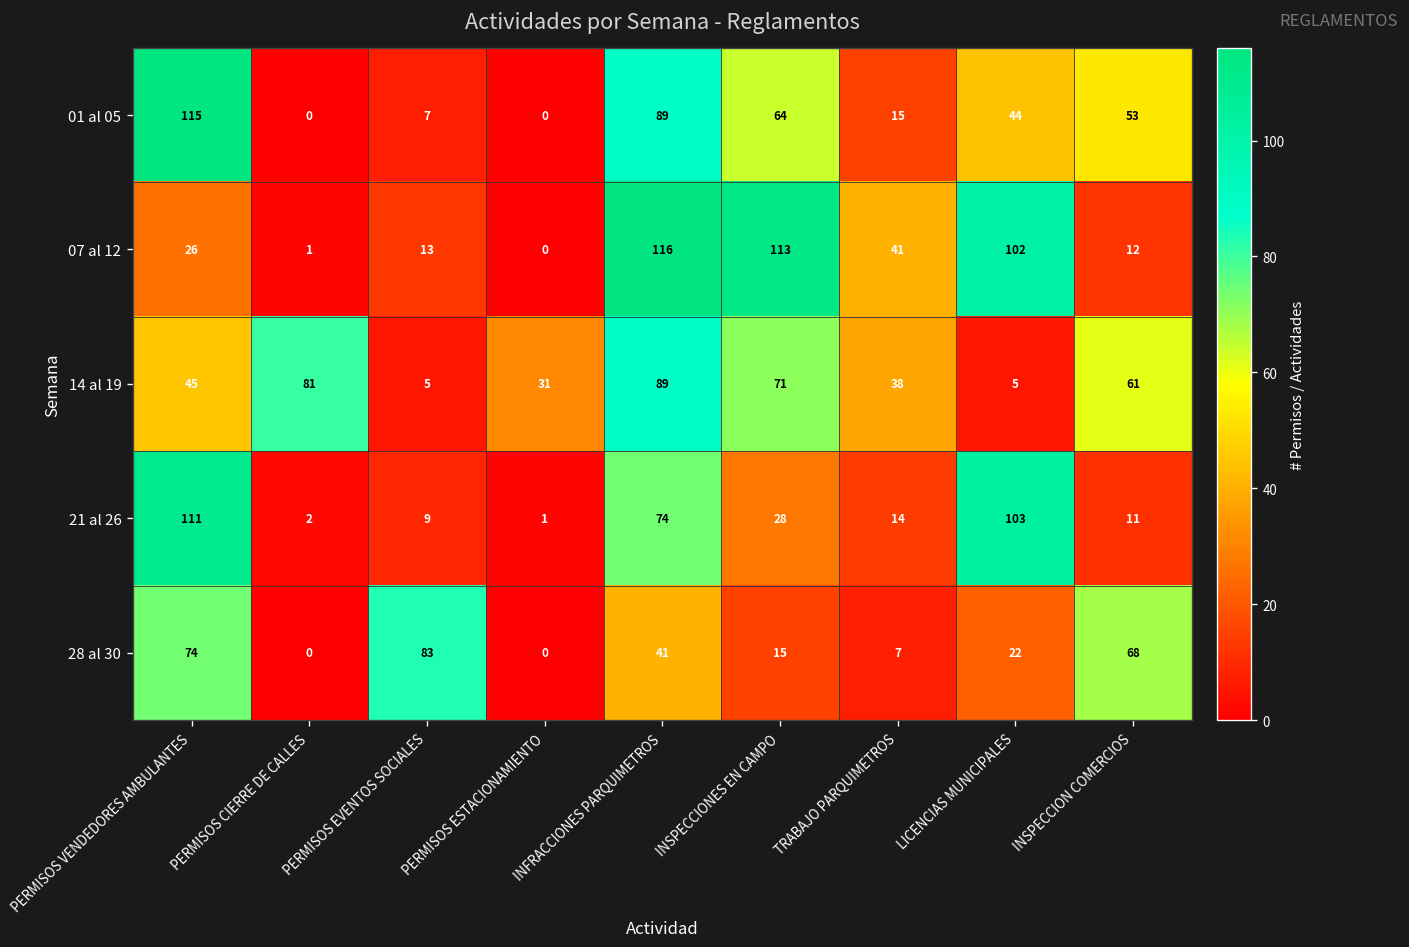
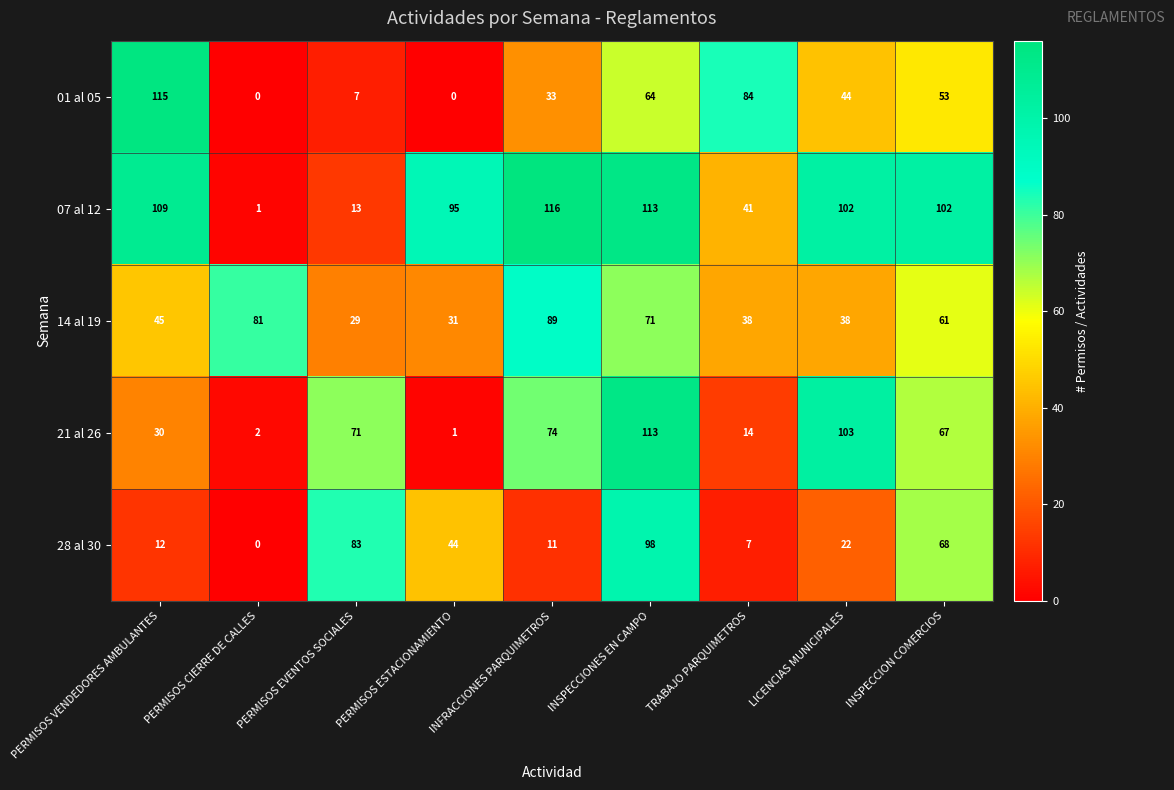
  {
    "01 al 05": {
      "PERMISOS VENDEDORES AMBULANTES": 115,
      "PERMISOS CIERRE DE CALLES": 0,
      "PERMISOS EVENTOS SOCIALES": 7,
      "PERMISOS ESTACIONAMIENTO": 0,
-     "INFRACCIONES PARQUIMETROS": 89,
+     "INFRACCIONES PARQUIMETROS": 33,
      "INSPECCIONES EN CAMPO": 64,
-     "TRABAJO PARQUIMETROS": 15,
+     "TRABAJO PARQUIMETROS": 84,
      "LICENCIAS MUNICIPALES": 44,
      "INSPECCION COMERCIOS": 53
    },
    "07 al 12": {
-     "PERMISOS VENDEDORES AMBULANTES": 26,
+     "PERMISOS VENDEDORES AMBULANTES": 109,
      "PERMISOS CIERRE DE CALLES": 1,
      "PERMISOS EVENTOS SOCIALES": 13,
-     "PERMISOS ESTACIONAMIENTO": 0,
+     "PERMISOS ESTACIONAMIENTO": 95,
      "INFRACCIONES PARQUIMETROS": 116,
      "INSPECCIONES EN CAMPO": 113,
      "TRABAJO PARQUIMETROS": 41,
      "LICENCIAS MUNICIPALES": 102,
-     "INSPECCION COMERCIOS": 12
+     "INSPECCION COMERCIOS": 102
    },
    "14 al 19": {
      "PERMISOS VENDEDORES AMBULANTES": 45,
      "PERMISOS CIERRE DE CALLES": 81,
-     "PERMISOS EVENTOS SOCIALES": 5,
+     "PERMISOS EVENTOS SOCIALES": 29,
      "PERMISOS ESTACIONAMIENTO": 31,
      "INFRACCIONES PARQUIMETROS": 89,
      "INSPECCIONES EN CAMPO": 71,
      "TRABAJO PARQUIMETROS": 38,
-     "LICENCIAS MUNICIPALES": 5,
+     "LICENCIAS MUNICIPALES": 38,
      "INSPECCION COMERCIOS": 61
    },
    "21 al 26": {
-     "PERMISOS VENDEDORES AMBULANTES": 111,
+     "PERMISOS VENDEDORES AMBULANTES": 30,
      "PERMISOS CIERRE DE CALLES": 2,
-     "PERMISOS EVENTOS SOCIALES": 9,
+     "PERMISOS EVENTOS SOCIALES": 71,
      "PERMISOS ESTACIONAMIENTO": 1,
      "INFRACCIONES PARQUIMETROS": 74,
-     "INSPECCIONES EN CAMPO": 28,
+     "INSPECCIONES EN CAMPO": 113,
      "TRABAJO PARQUIMETROS": 14,
      "LICENCIAS MUNICIPALES": 103,
-     "INSPECCION COMERCIOS": 11
+     "INSPECCION COMERCIOS": 67
    },
    "28 al 30": {
-     "PERMISOS VENDEDORES AMBULANTES": 74,
+     "PERMISOS VENDEDORES AMBULANTES": 12,
      "PERMISOS CIERRE DE CALLES": 0,
      "PERMISOS EVENTOS SOCIALES": 83,
-     "PERMISOS ESTACIONAMIENTO": 0,
-     "INFRACCIONES PARQUIMETROS": 41,
-     "INSPECCIONES EN CAMPO": 15,
+     "PERMISOS ESTACIONAMIENTO": 44,
+     "INFRACCIONES PARQUIMETROS": 11,
+     "INSPECCIONES EN CAMPO": 98,
      "TRABAJO PARQUIMETROS": 7,
      "LICENCIAS MUNICIPALES": 22,
      "INSPECCION COMERCIOS": 68
    }
  }
